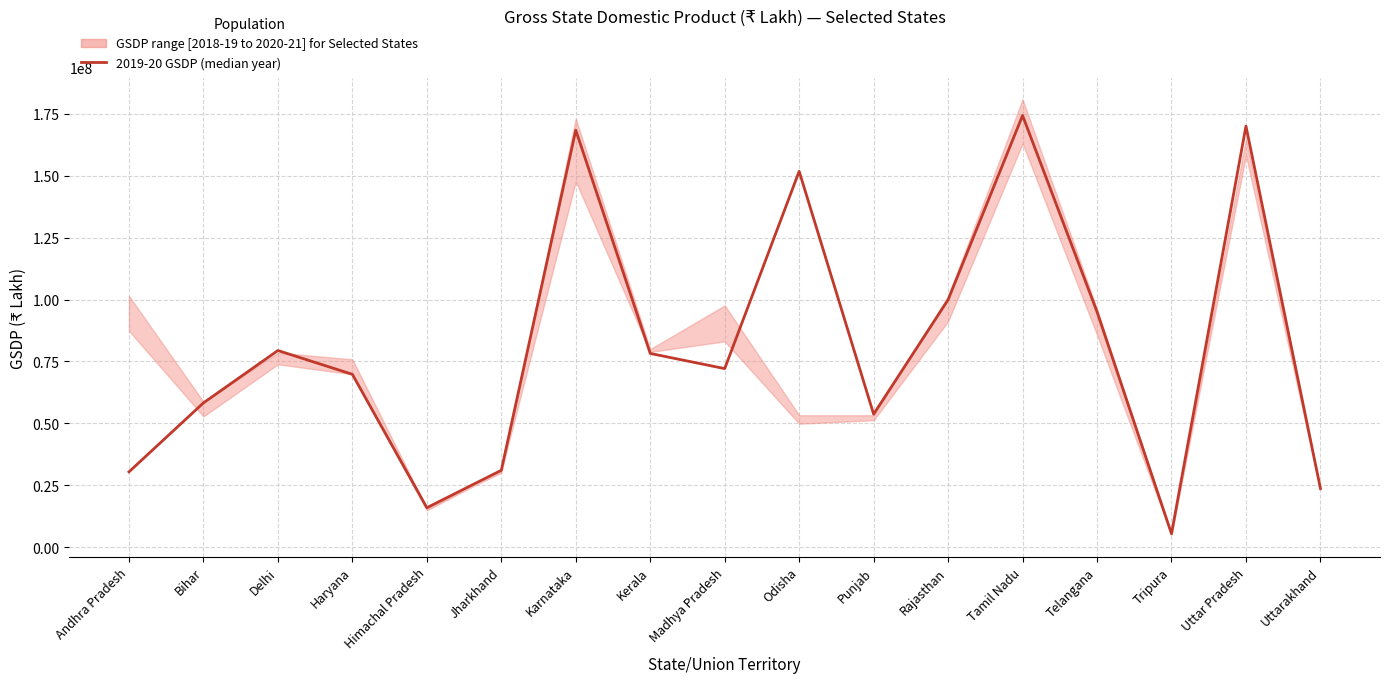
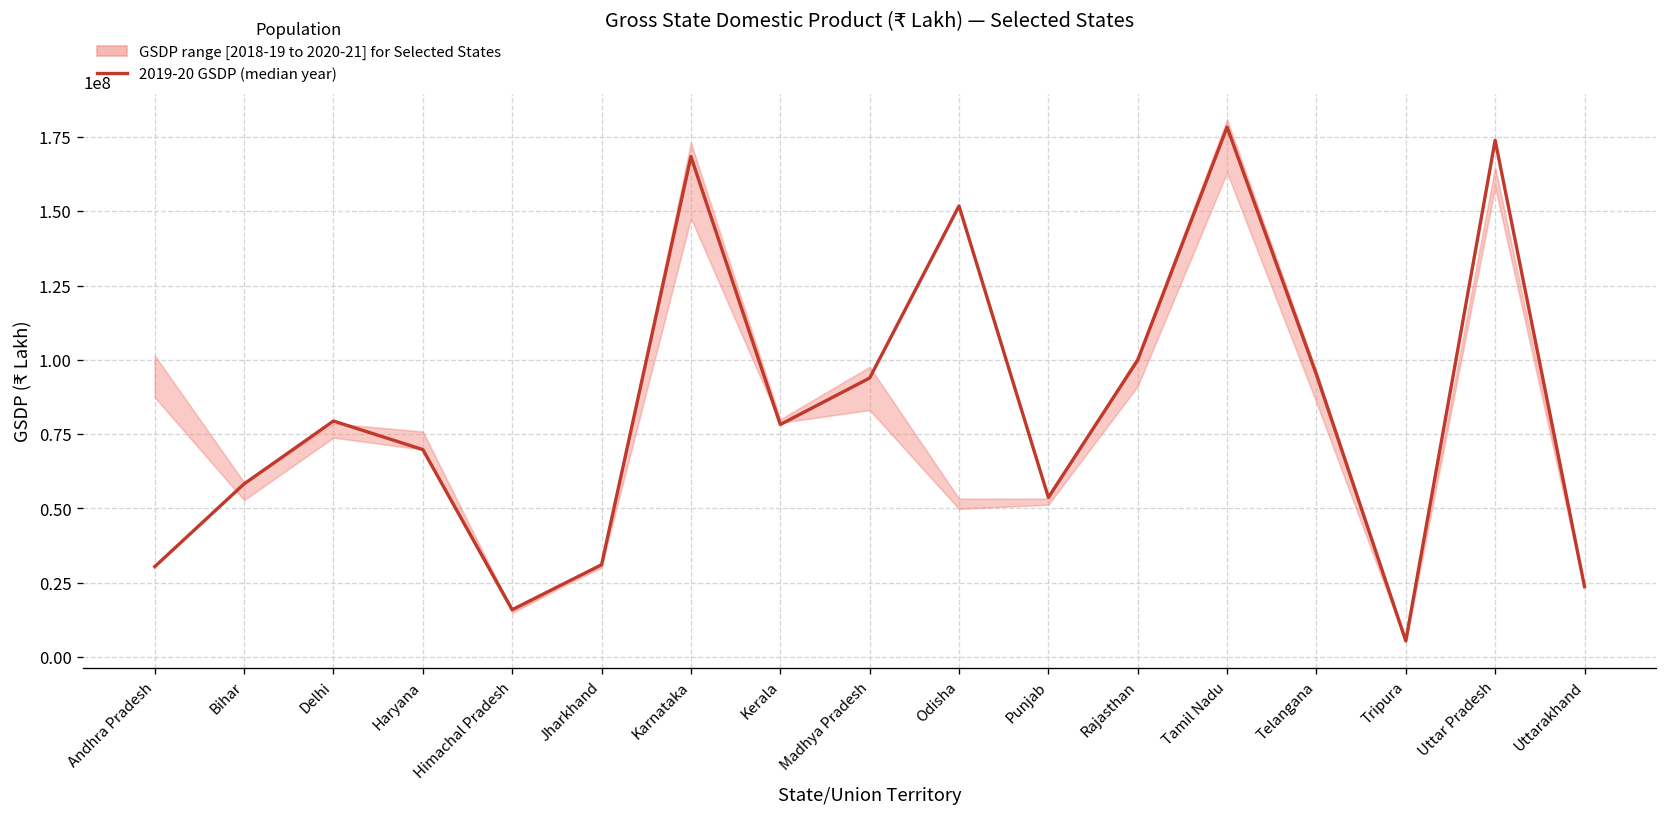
  {
    "2019-20 GSDP (median year)": {
      "Andhra Pradesh": 30000000,
      "Haryana": 70000000,
      "Karnataka": 168000000,
      "Kerala": 78000000,
-     "Madhya Pradesh": 72000000,
+     "Madhya Pradesh": 94000000,
      "Odisha": 152000000,
      "Rajasthan": 100000000,
-     "Tamil Nadu": 174000000,
+     "Tamil Nadu": 178000000,
      "Telangana": 95000000,
-     "Uttar Pradesh": 170000000
+     "Uttar Pradesh": 174000000
    }
  }
